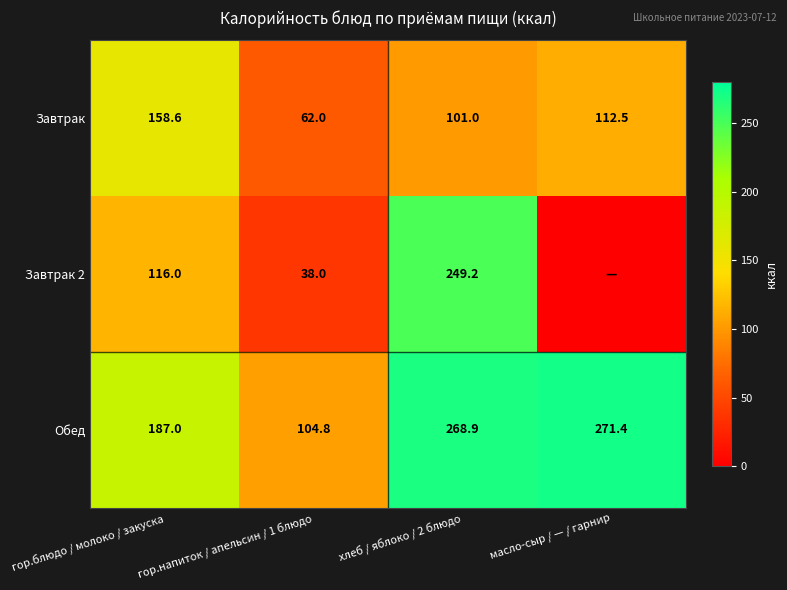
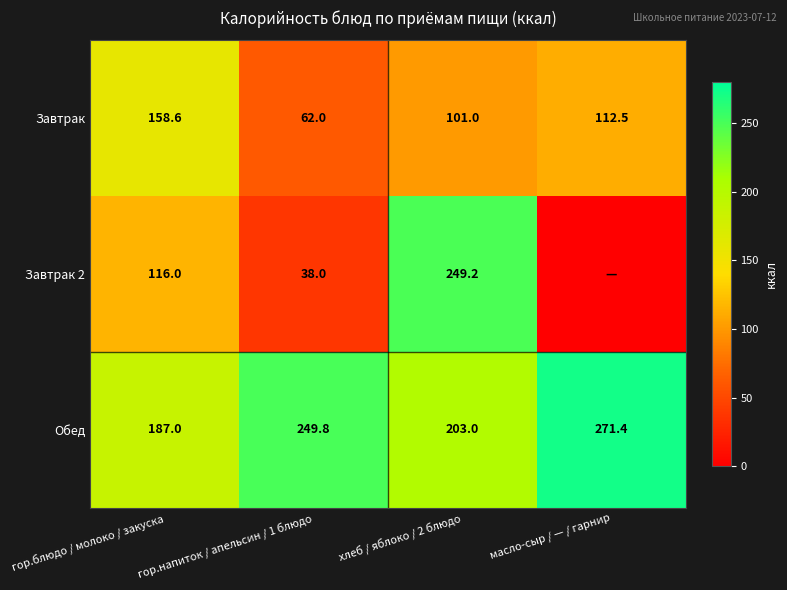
  {
    "Завтрак": {
      "гор.блюдо / молоко / закуска": 158.6,
      "гор.напиток / апельсин / 1 блюдо": 62.0,
      "хлеб / яблоко / 2 блюдо": 101.0,
      "масло-сыр / — / гарнир": 112.5
    },
    "Завтрак 2": {
      "гор.блюдо / молоко / закуска": 116.0,
      "гор.напиток / апельсин / 1 блюдо": 38.0,
      "хлеб / яблоко / 2 блюдо": 249.2
    },
    "Обед": {
      "гор.блюдо / молоко / закуска": 187.0,
-     "гор.напиток / апельсин / 1 блюдо": 104.8,
-     "хлеб / яблоко / 2 блюдо": 268.9,
+     "гор.напиток / апельсин / 1 блюдо": 249.8,
+     "хлеб / яблоко / 2 блюдо": 203.0,
      "масло-сыр / — / гарнир": 271.4
    }
  }
